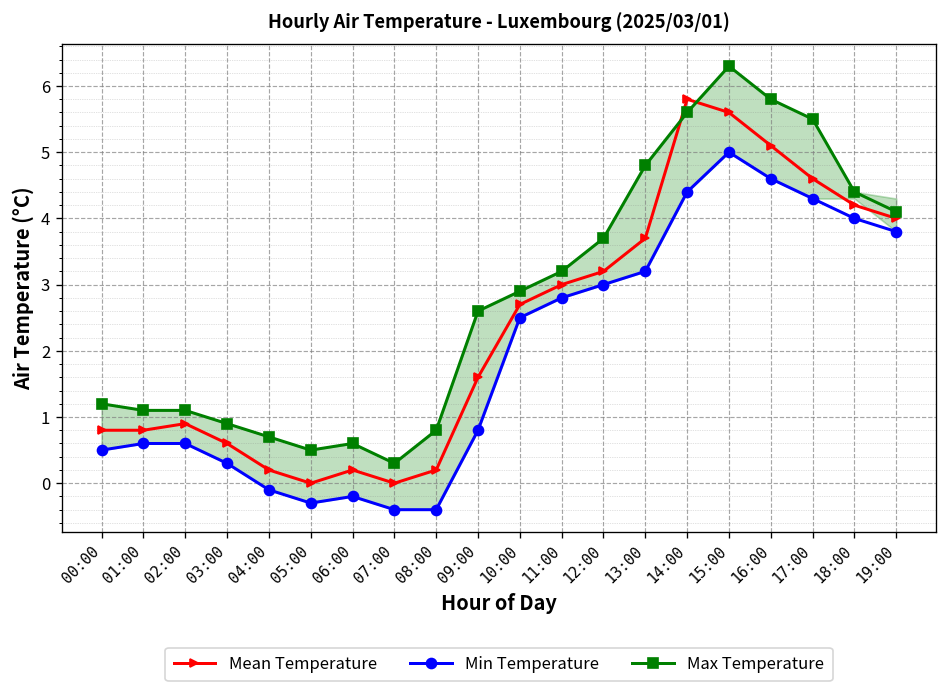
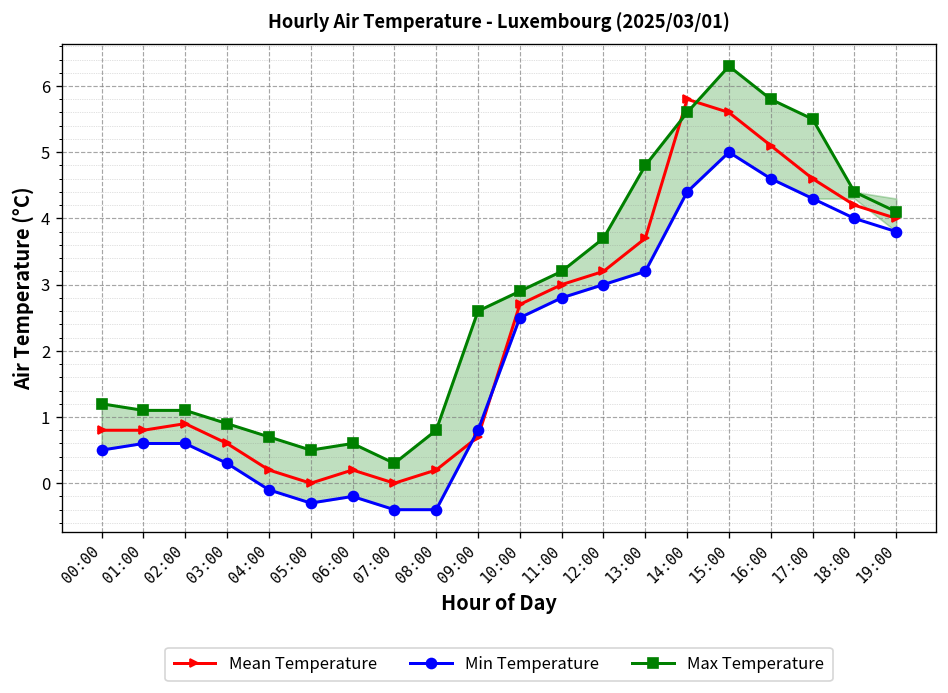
  {
    "Mean Temperature": {
      "00:00": 0.8,
      "01:00": 0.8,
      "02:00": 0.9,
      "03:00": 0.6,
      "04:00": 0.2,
      "05:00": 0.0,
      "06:00": 0.2,
      "07:00": 0.0,
      "08:00": 0.2,
-     "09:00": 1.6,
+     "09:00": 0.7,
      "10:00": 2.7,
      "11:00": 3.0,
      "12:00": 3.2,
      "13:00": 3.7,
      "14:00": 5.8,
      "15:00": 5.6,
      "16:00": 5.1,
      "17:00": 4.6,
      "18:00": 4.2,
      "19:00": 4.0
    },
    "Min Temperature": {
      "00:00": 0.5,
      "01:00": 0.6,
      "02:00": 0.6,
      "03:00": 0.3,
      "04:00": -0.1,
      "05:00": -0.3,
      "06:00": -0.2,
      "07:00": -0.4,
      "08:00": -0.4,
      "09:00": 0.8,
      "10:00": 2.5,
      "11:00": 2.8,
      "12:00": 3.0,
      "13:00": 3.2,
      "14:00": 4.4,
      "15:00": 5.0,
      "16:00": 4.6,
      "17:00": 4.3,
      "18:00": 4.0,
      "19:00": 3.8
    }
  }
